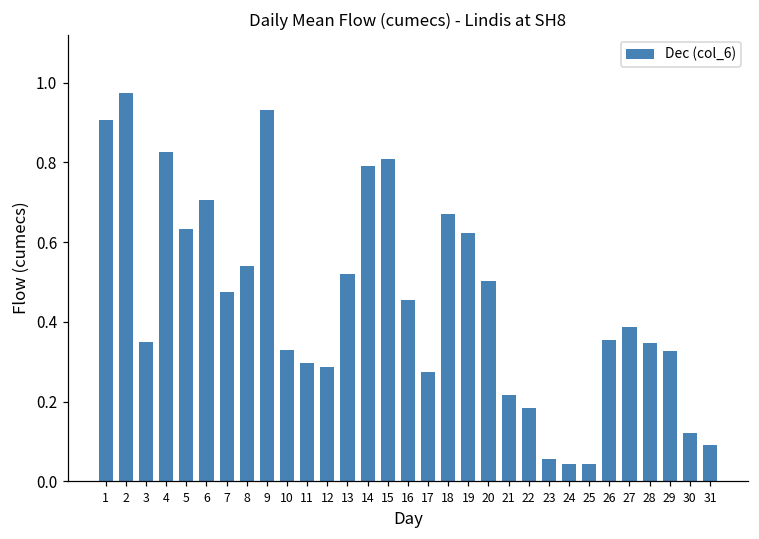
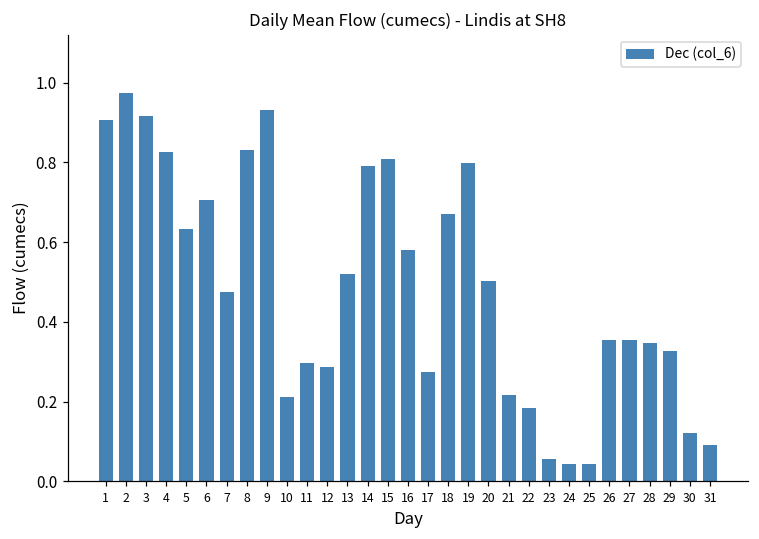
  {
    "1": 0.91,
    "2": 0.97,
-   "3": 0.35,
+   "3": 0.92,
    "4": 0.83,
    "5": 0.63,
    "6": 0.71,
    "7": 0.47,
-   "8": 0.54,
+   "8": 0.83,
    "9": 0.93,
-   "10": 0.33,
+   "10": 0.21,
    "11": 0.30,
    "12": 0.29,
    "13": 0.52,
    "14": 0.79,
    "15": 0.81,
-   "16": 0.46,
+   "16": 0.58,
    "17": 0.27,
    "18": 0.67,
-   "19": 0.62,
+   "19": 0.80,
    "20": 0.50,
    "21": 0.22,
    "22": 0.18,
    "23": 0.06,
    "24": 0.04,
    "25": 0.04,
    "26": 0.35,
-   "27": 0.39,
+   "27": 0.36,
    "28": 0.35,
    "29": 0.33,
    "30": 0.12,
    "31": 0.09
  }
